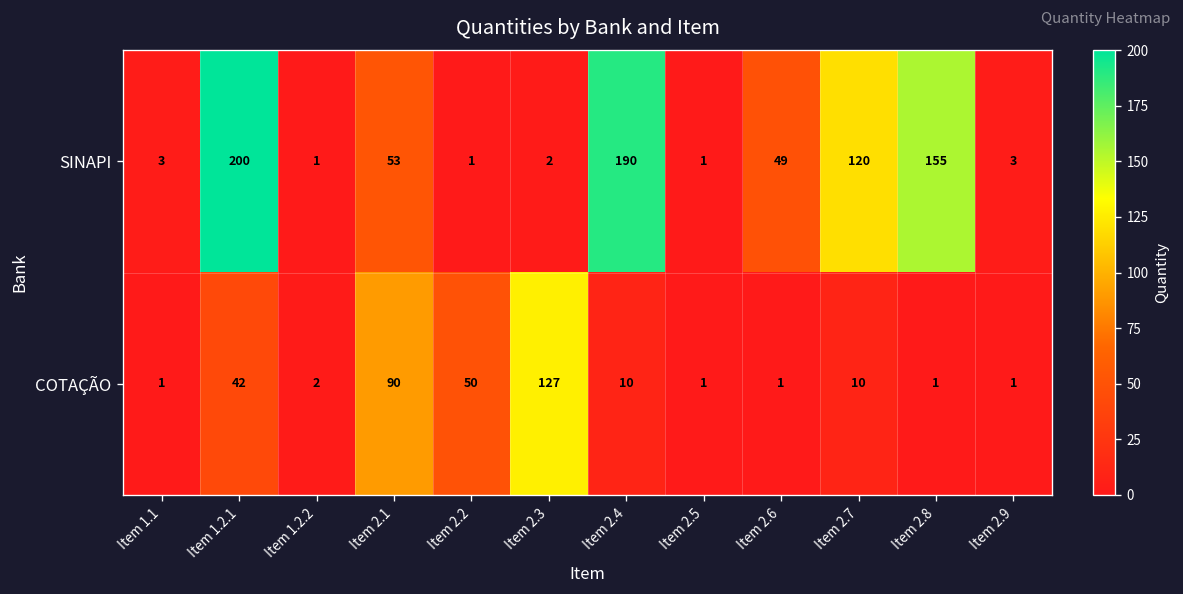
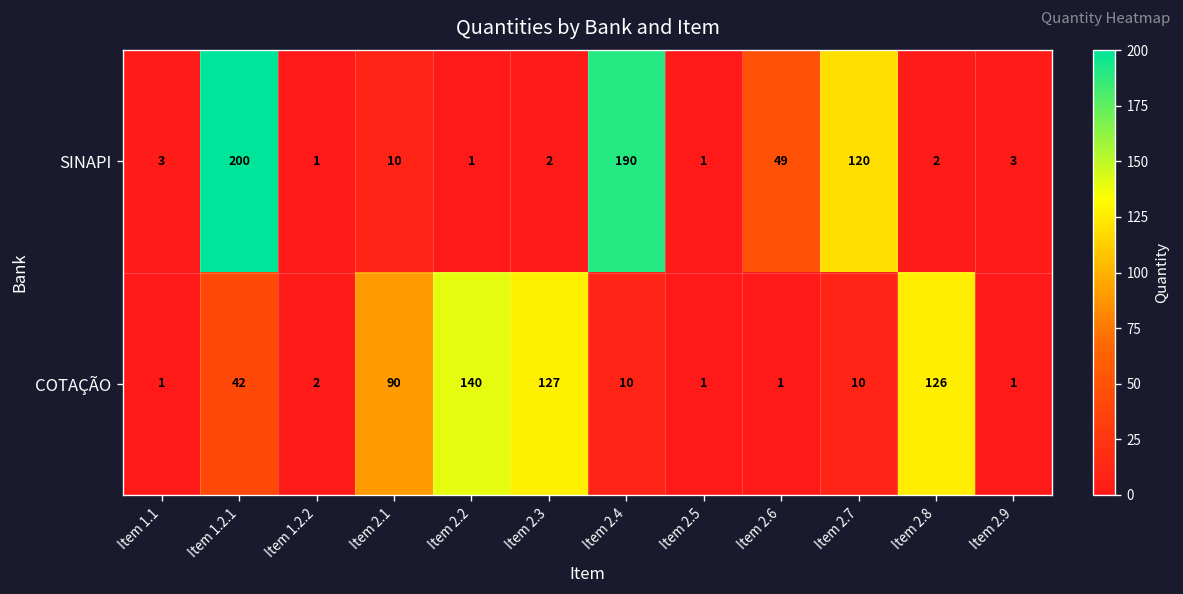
  {
    "SINAPI": {
      "Item 1.1": 3,
      "Item 1.2.1": 200,
      "Item 1.2.2": 1,
-     "Item 2.1": 53,
+     "Item 2.1": 10,
      "Item 2.2": 1,
      "Item 2.3": 2,
      "Item 2.4": 190,
      "Item 2.5": 1,
      "Item 2.6": 49,
      "Item 2.7": 120,
-     "Item 2.8": 155,
+     "Item 2.8": 2,
      "Item 2.9": 3
    },
    "COTAÇÃO": {
      "Item 1.1": 1,
      "Item 1.2.1": 42,
      "Item 1.2.2": 2,
      "Item 2.1": 90,
-     "Item 2.2": 50,
+     "Item 2.2": 140,
      "Item 2.3": 127,
      "Item 2.4": 10,
      "Item 2.5": 1,
      "Item 2.6": 1,
      "Item 2.7": 10,
-     "Item 2.8": 1,
+     "Item 2.8": 126,
      "Item 2.9": 1
    }
  }
